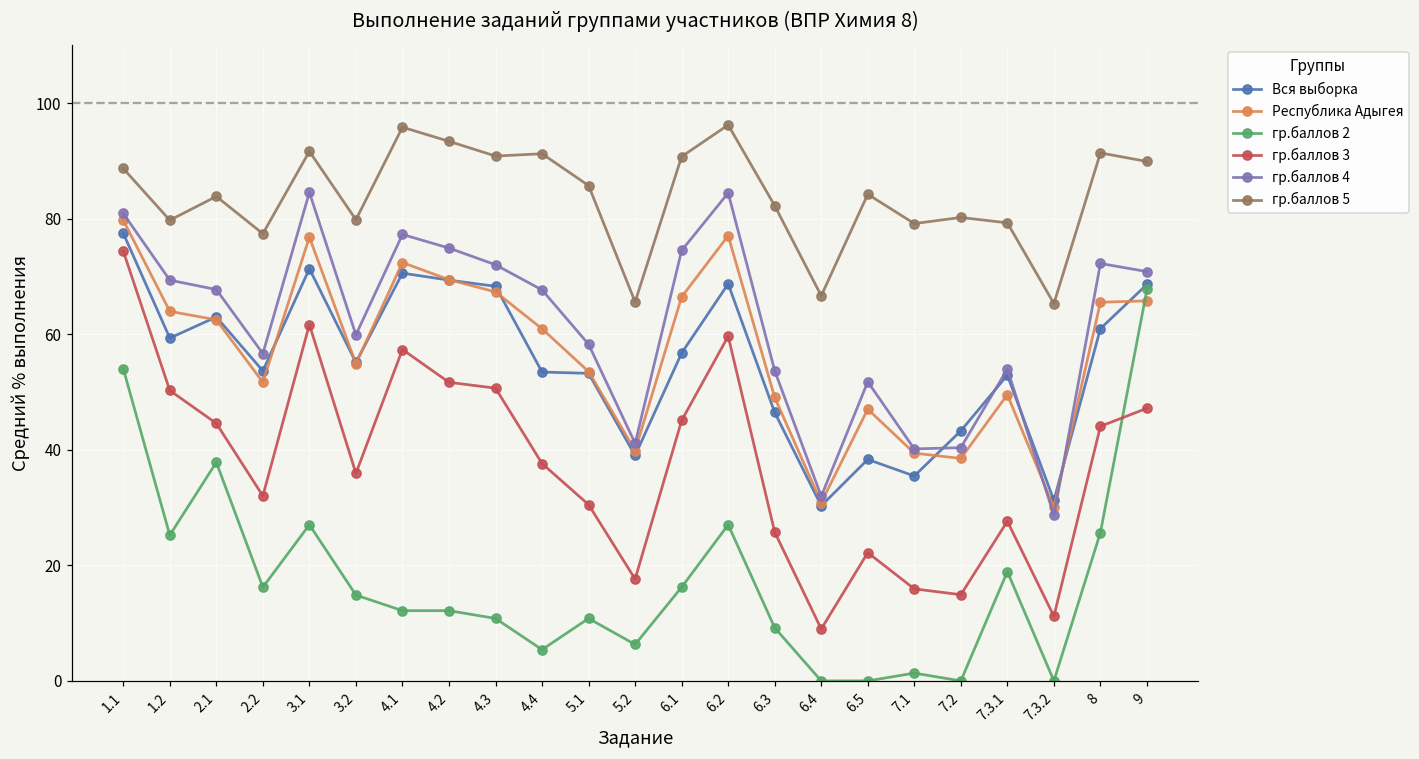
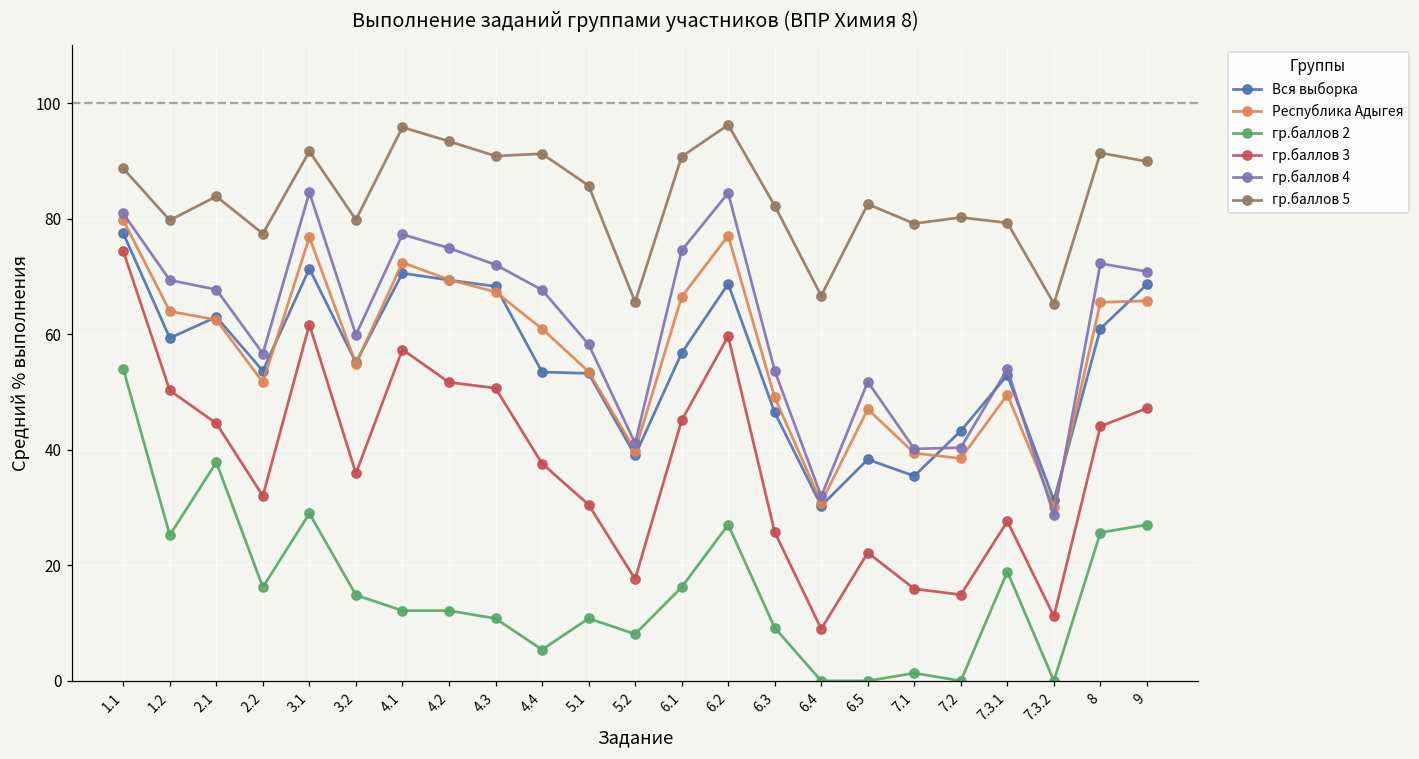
  {
    "гр.баллов 2": {
      "1.1": 54,
      "1.2": 25,
      "2.1": 38,
      "2.2": 16,
-     "3.1": 27,
+     "3.1": 29,
      "3.2": 15,
      "4.1": 12,
      "4.2": 12,
      "4.3": 11,
      "4.4": 5,
      "5.1": 11,
-     "5.2": 6,
+     "5.2": 8,
      "6.1": 16,
      "6.2": 27,
      "6.3": 9,
      "6.4": 0,
      "6.5": 0,
      "7.1": 1,
      "7.2": 0,
      "7.3.1": 19,
      "7.3.2": 0,
      "8": 26,
-     "9": 68
+     "9": 27
    },
    "гр.баллов 5": {
      "1.1": 89,
      "1.2": 80,
      "2.1": 84,
      "2.2": 77,
      "3.1": 92,
      "3.2": 80,
      "4.1": 96,
      "4.2": 93,
      "4.3": 91,
      "4.4": 91,
      "5.1": 86,
      "5.2": 66,
      "6.1": 91,
      "6.2": 96,
      "6.3": 82,
      "6.4": 67,
-     "6.5": 84,
+     "6.5": 83,
      "7.1": 79,
      "7.2": 80,
      "7.3.1": 79,
      "7.3.2": 65,
      "8": 91,
      "9": 90
    }
  }
